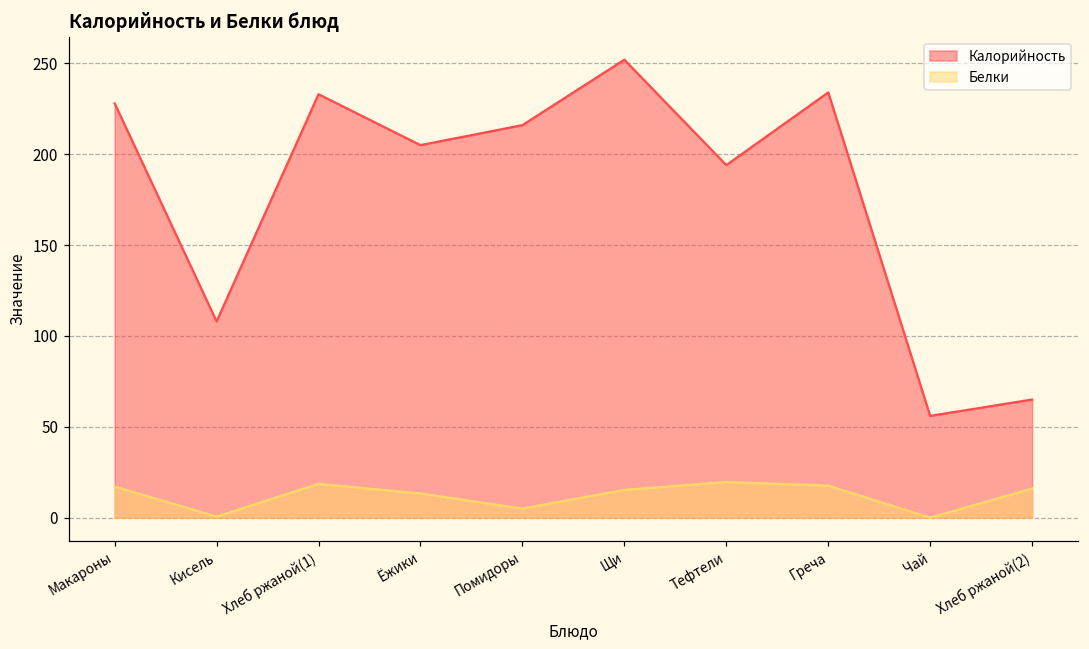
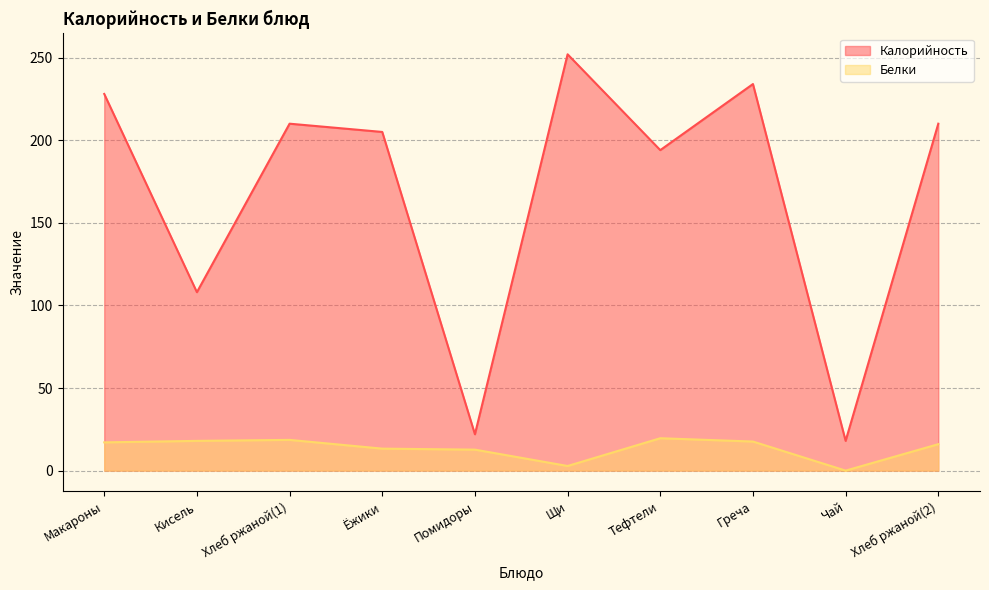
  {
    "Калорийность": {
      "Макароны": 228,
      "Кисель": 108,
-     "Хлеб ржаной(1)": 233,
+     "Хлеб ржаной(1)": 210,
      "Ёжики": 205,
-     "Помидоры": 216,
+     "Помидоры": 22,
      "Щи": 252,
      "Тефтели": 194,
      "Греча": 234,
-     "Чай": 56,
-     "Хлеб ржаной(2)": 65
+     "Чай": 18,
+     "Хлеб ржаной(2)": 210
    },
    "Белки": {
      "Макароны": 17,
-     "Кисель": 1,
+     "Кисель": 18,
      "Хлеб ржаной(1)": 19,
      "Ёжики": 13,
-     "Помидоры": 5,
-     "Щи": 15,
+     "Помидоры": 13,
+     "Щи": 3,
      "Тефтели": 20,
      "Греча": 18,
      "Чай": 0,
      "Хлеб ржаной(2)": 16
    }
  }
